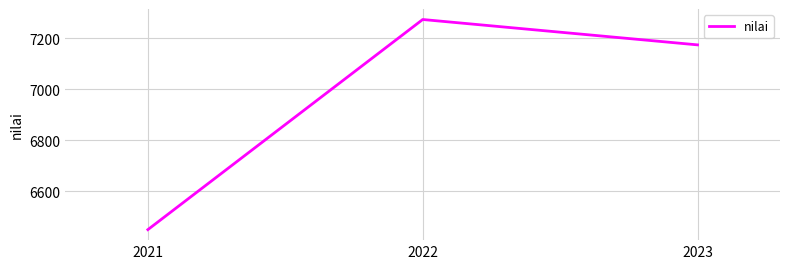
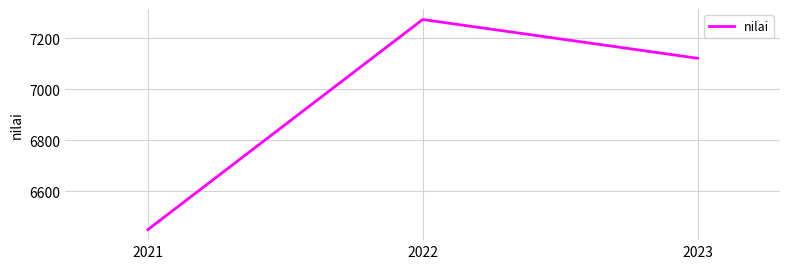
  {
    "2021": 6450,
    "2022": 7270,
-   "2023": 7170
+   "2023": 7120
  }
